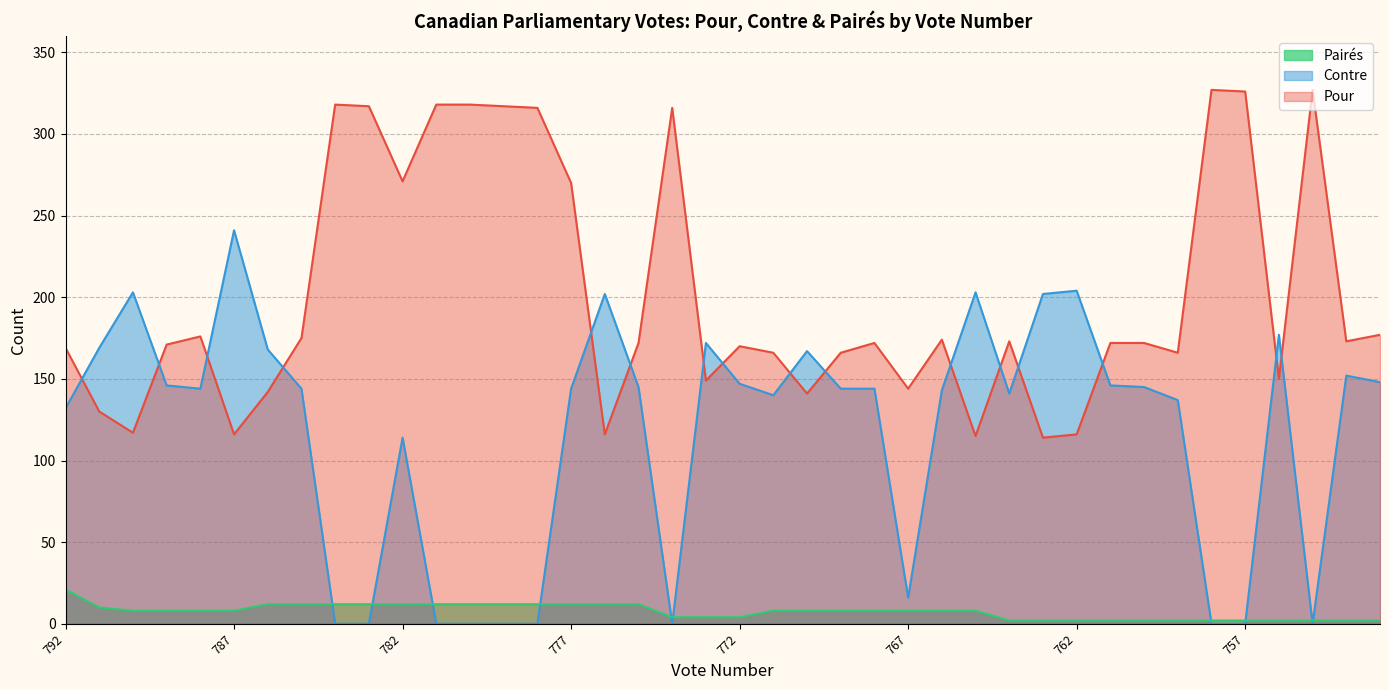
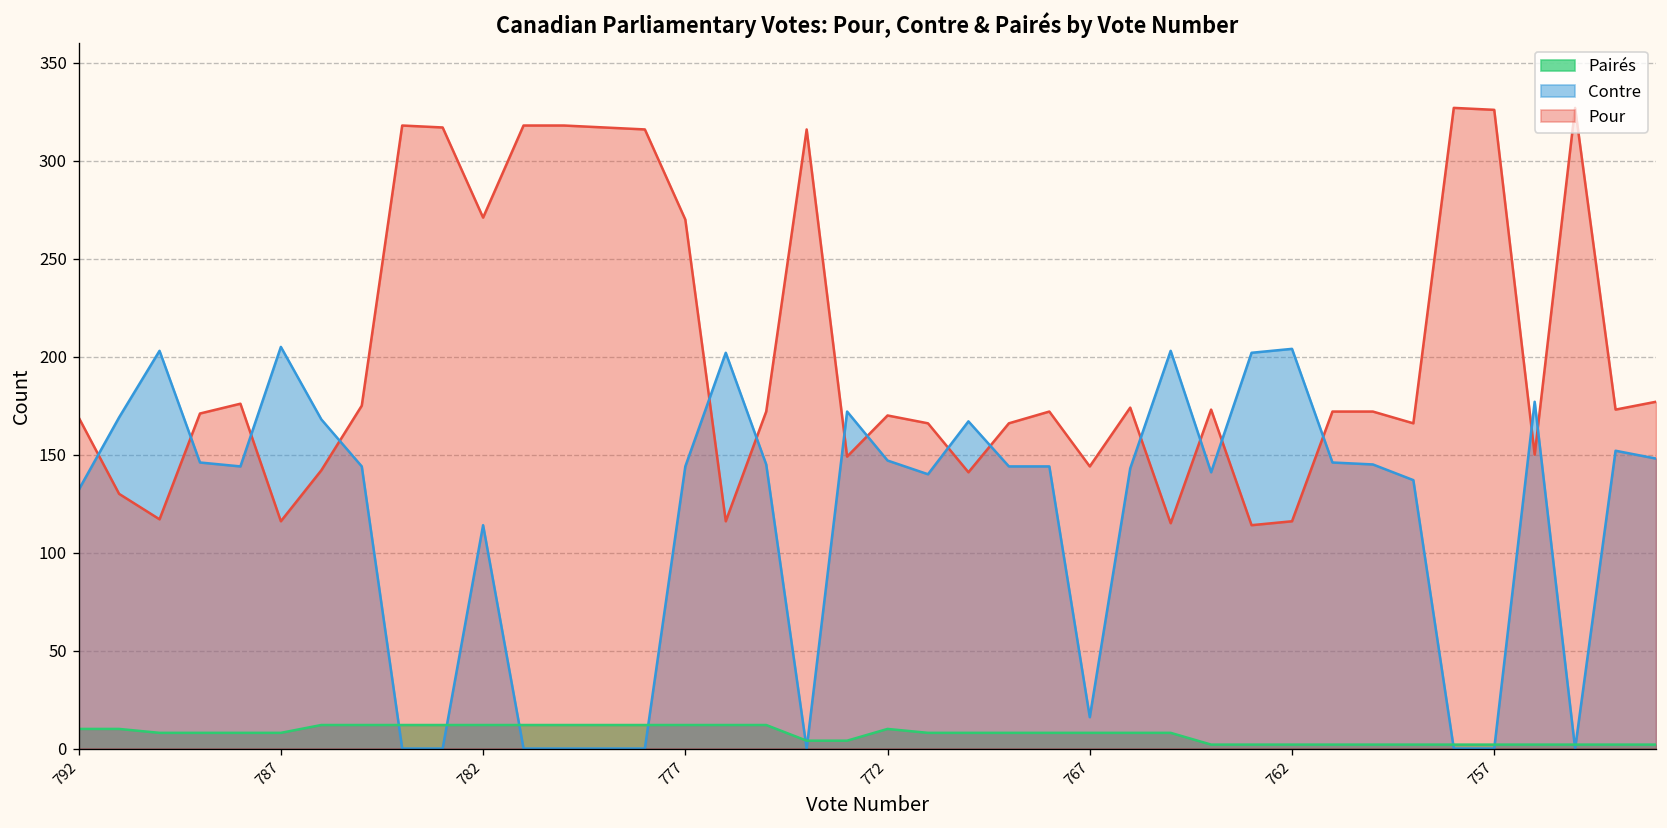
  {
    "Pairés": {
-     "792": 21,
+     "792": 10,
      "787": 8,
      "782": 12,
      "777": 12,
-     "772": 4,
+     "772": 10,
      "767": 8,
      "762": 2,
      "757": 2
    },
    "Contre": {
      "792": 132,
-     "787": 241,
+     "787": 205,
      "782": 114,
      "777": 144,
      "772": 147,
      "767": 16,
      "762": 204,
      "757": 0
    },
    "Pour": {
      "792": 169,
      "787": 116,
      "782": 271,
      "777": 270,
      "772": 170,
      "767": 144,
      "762": 116,
      "757": 326
    }
  }
